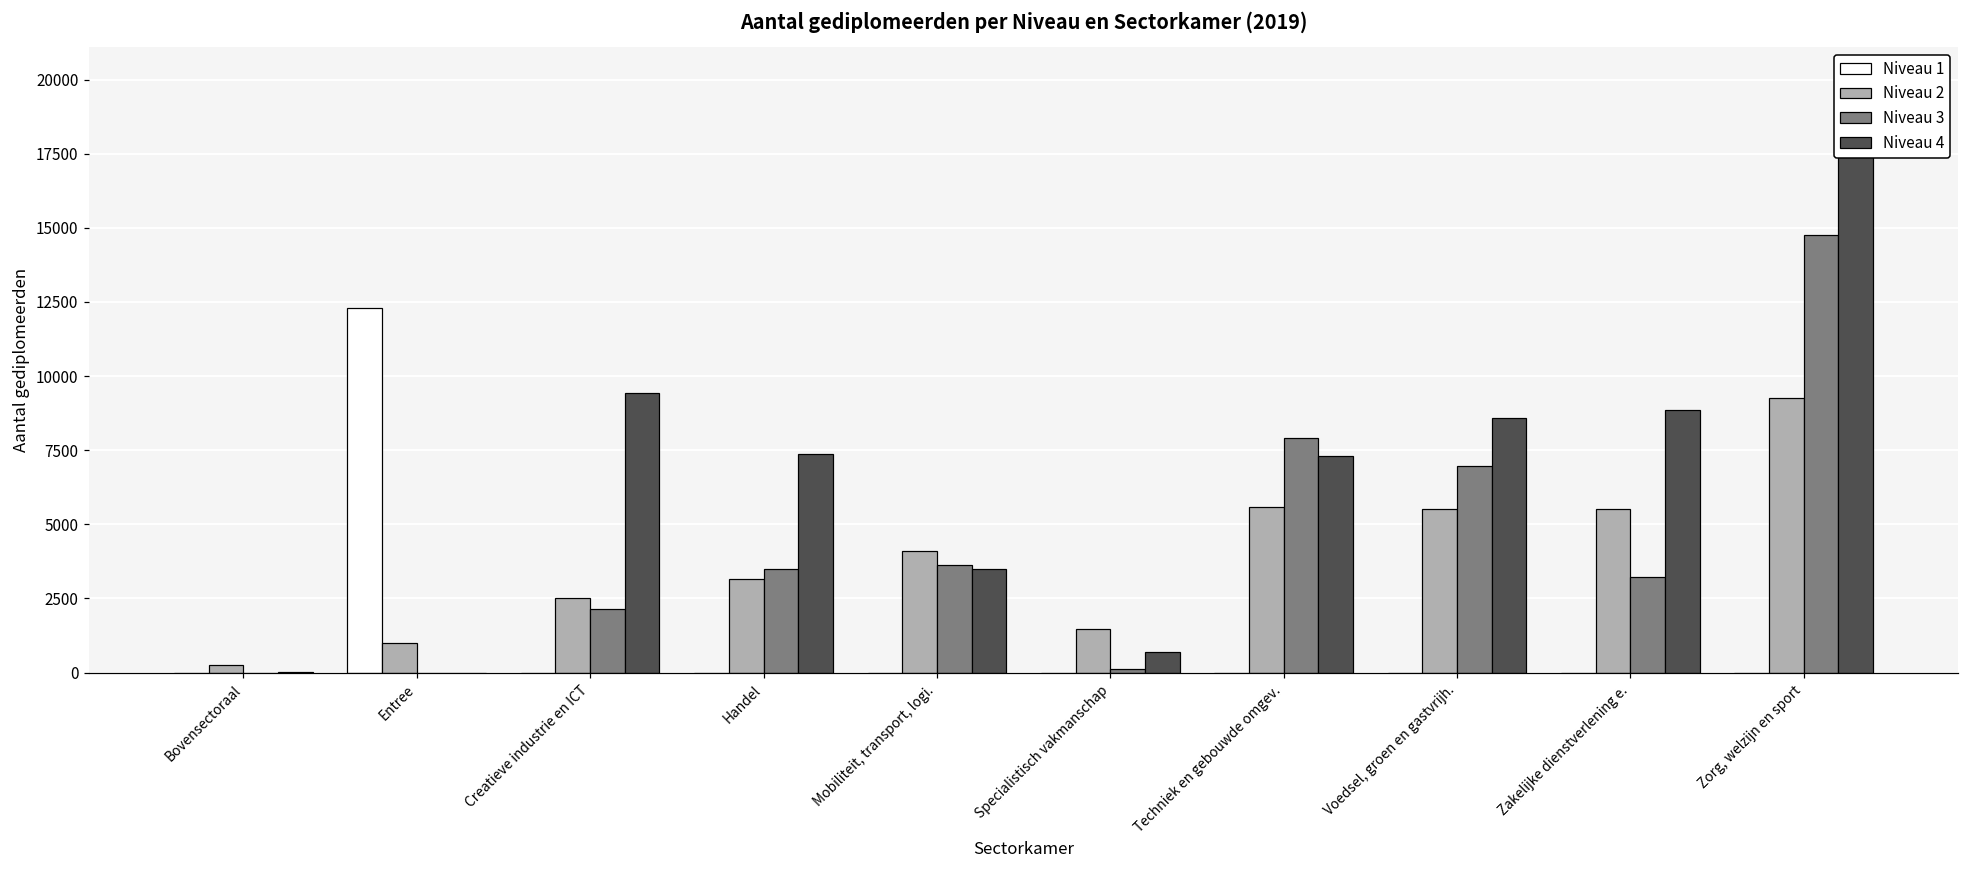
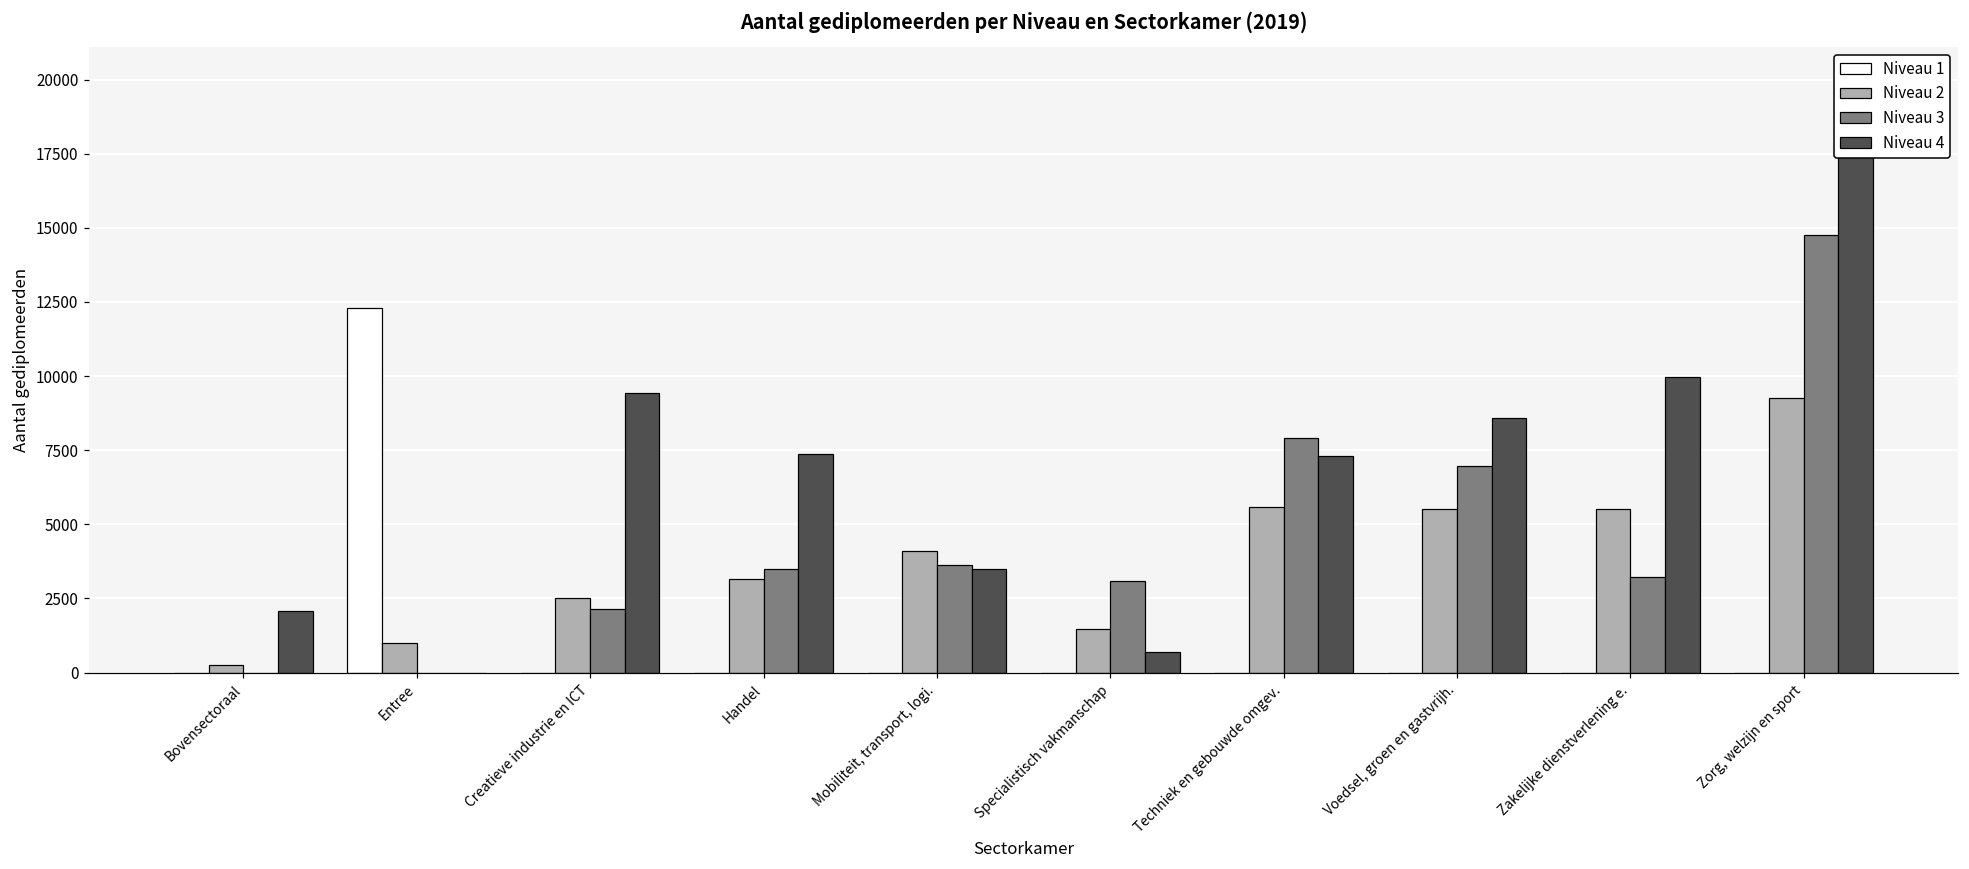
  {
    "Niveau 1": {
      "Bovensectoraal": 0,
      "Entree": 12300,
      "Creatieve industrie en ICT": 0,
      "Handel": 0,
      "Mobiliteit, transport, logi.": 0,
      "Specialistisch vakmanschap": 0,
      "Techniek en gebouwde omgev.": 0,
      "Voedsel, groen en gastvrijh.": 0,
      "Zakelijke dienstverlening e.": 0,
      "Zorg, welzijn en sport": 0
    },
    "Niveau 2": {
      "Bovensectoraal": 200,
      "Entree": 1000,
      "Creatieve industrie en ICT": 2500,
      "Handel": 3200,
      "Mobiliteit, transport, logi.": 4100,
      "Specialistisch vakmanschap": 1500,
      "Techniek en gebouwde omgev.": 5600,
      "Voedsel, groen en gastvrijh.": 5500,
      "Zakelijke dienstverlening e.": 5500,
      "Zorg, welzijn en sport": 9300
    },
    "Niveau 3": {
      "Bovensectoraal": 0,
      "Entree": 0,
      "Creatieve industrie en ICT": 2100,
      "Handel": 3500,
      "Mobiliteit, transport, logi.": 3600,
-     "Specialistisch vakmanschap": 100,
+     "Specialistisch vakmanschap": 3100,
      "Techniek en gebouwde omgev.": 7900,
      "Voedsel, groen en gastvrijh.": 7000,
      "Zakelijke dienstverlening e.": 3200,
      "Zorg, welzijn en sport": 14800
    },
    "Niveau 4": {
-     "Bovensectoraal": 0,
+     "Bovensectoraal": 2100,
      "Entree": 0,
      "Creatieve industrie en ICT": 9400,
      "Handel": 7400,
      "Mobiliteit, transport, logi.": 3500,
      "Specialistisch vakmanschap": 700,
      "Techniek en gebouwde omgev.": 7300,
      "Voedsel, groen en gastvrijh.": 8600,
-     "Zakelijke dienstverlening e.": 8900
+     "Zakelijke dienstverlening e.": 10000
    }
  }
